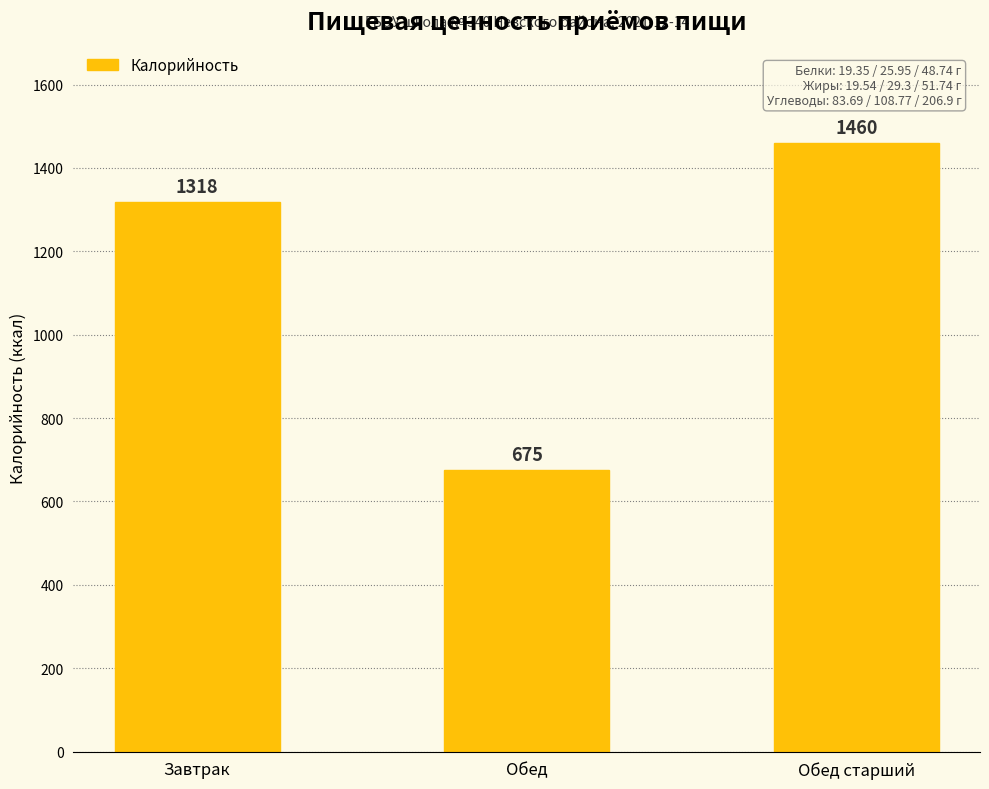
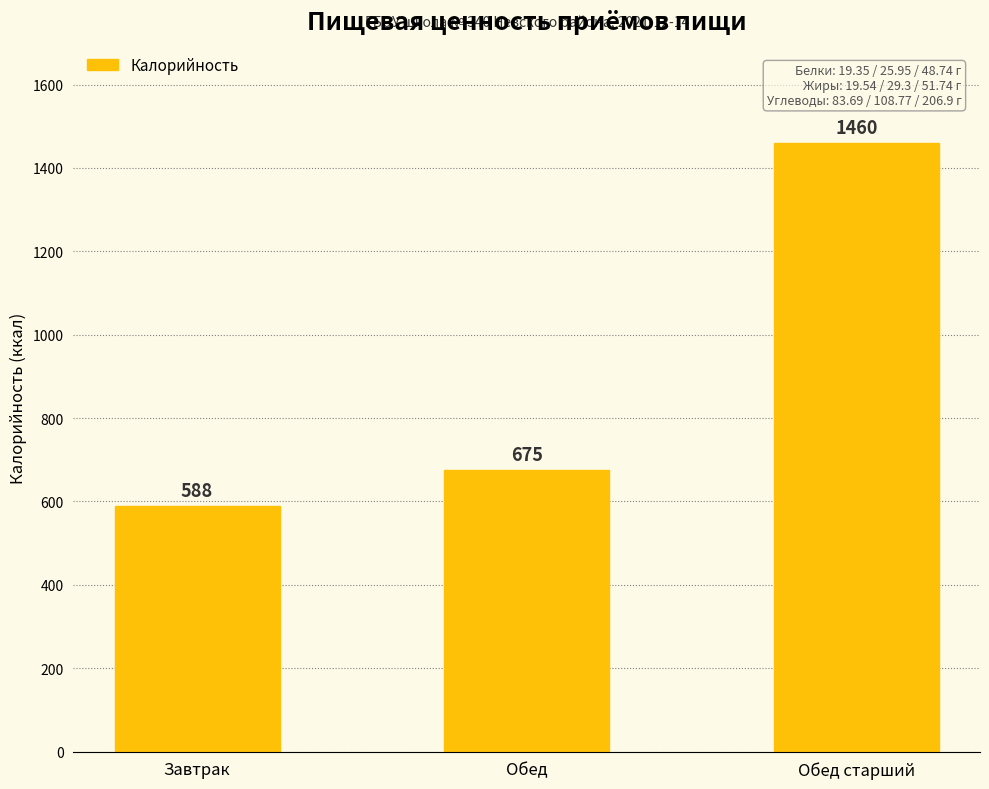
  {
-   "Завтрак": 1318,
+   "Завтрак": 588,
    "Обед": 675,
    "Обед старший": 1460
  }
